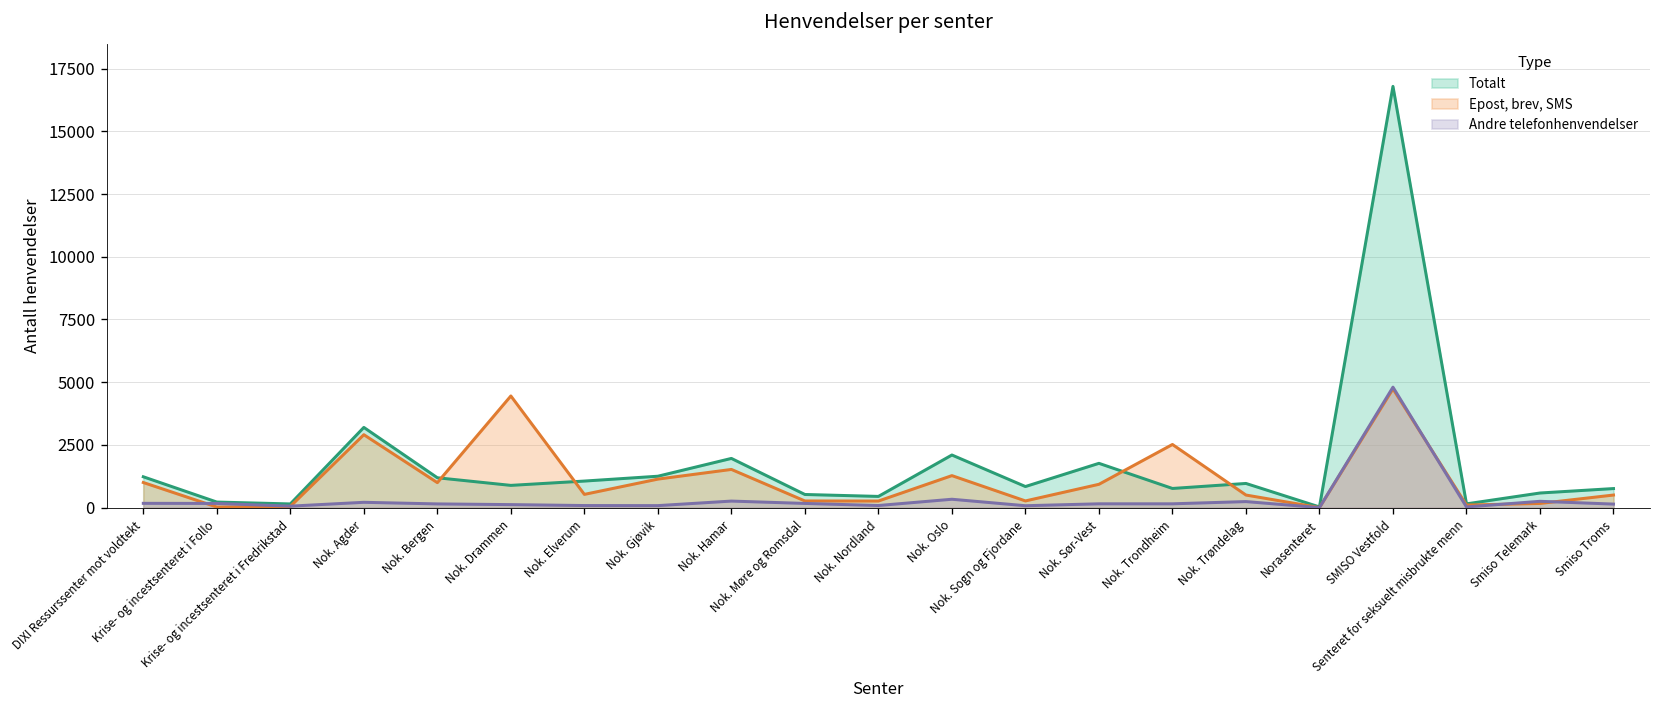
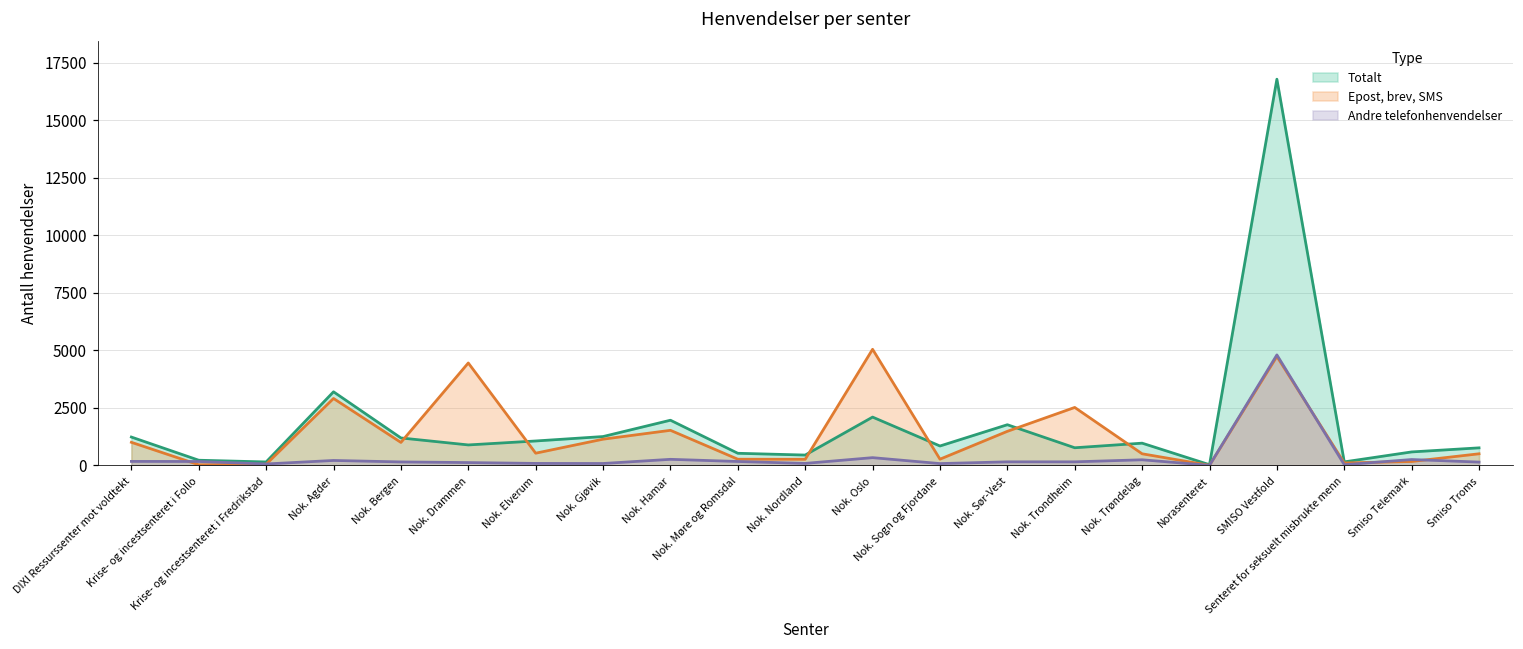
  {
    "Epost, brev, SMS": {
      "DIXI Ressurssenter mot voldtekt": 1000,
      "Krise- og incestsenteret i Follo": 0,
      "Nok. Agder": 2900,
      "Nok. Bergen": 1000,
      "Nok. Drammen": 4500,
      "Nok. Elverum": 500,
      "Nok. Hamar": 1500,
      "Nok. Nordland": 300,
-     "Nok. Oslo": 1300,
+     "Nok. Oslo": 5000,
      "Nok. Sogn og Fjordane": 300,
-     "Nok. Sør-Vest": 900,
+     "Nok. Sør-Vest": 1500,
      "Nok. Trondheim": 2500,
      "Nok. Trøndelag": 500,
      "Smiso Troms": 500
    }
  }
